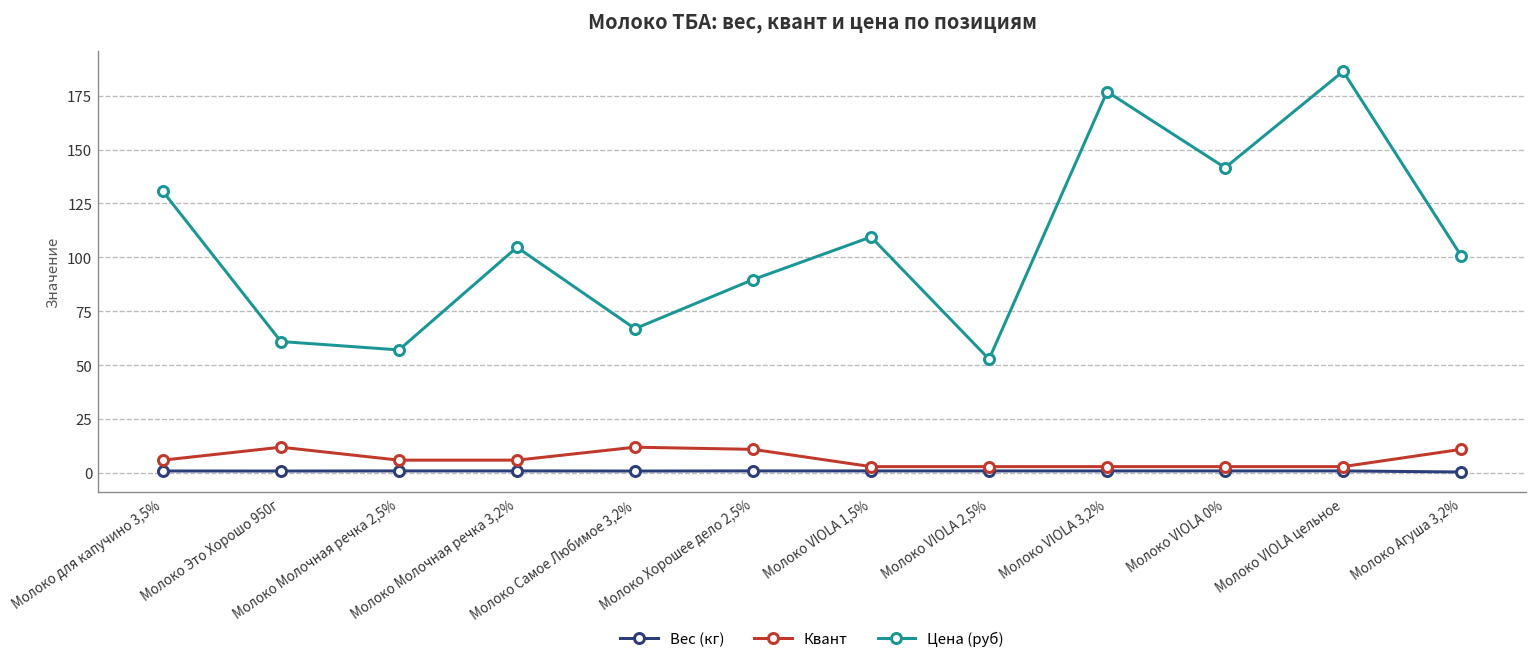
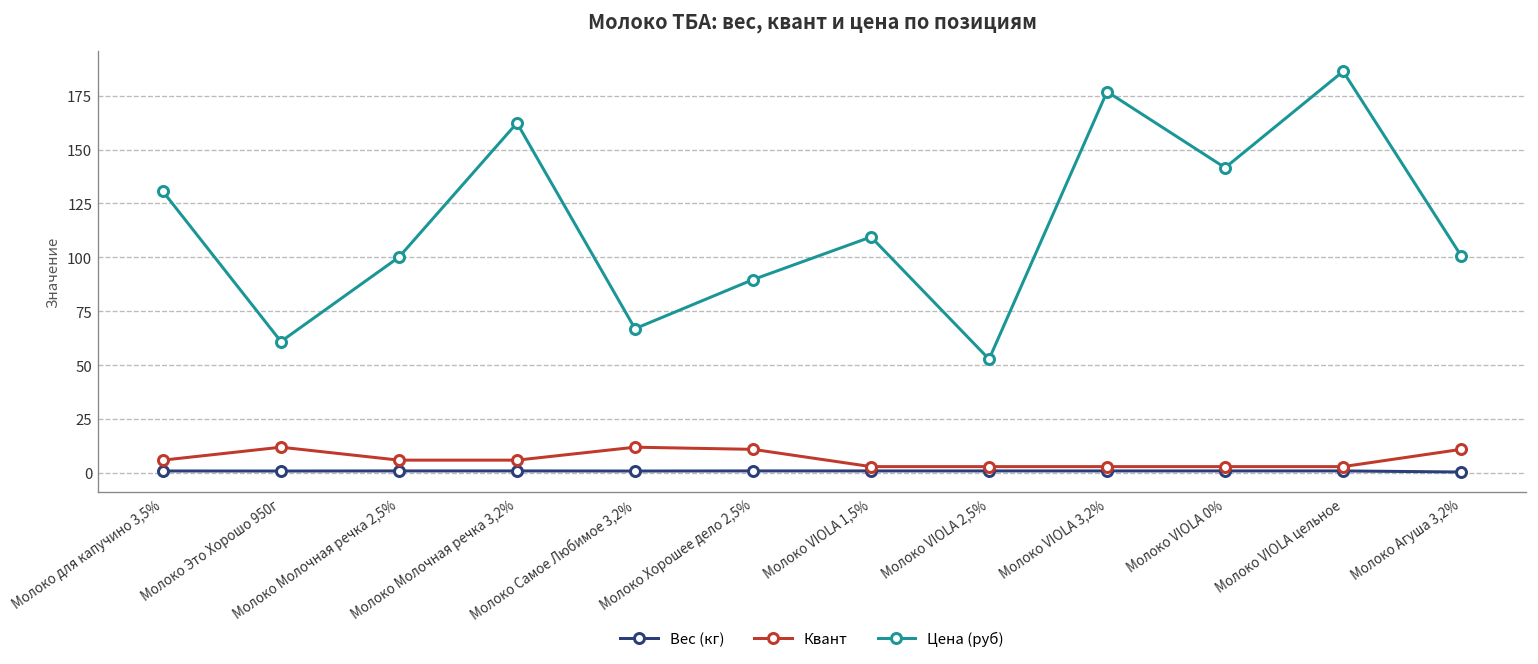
  {
    "Вес (кг)": {
      "Молоко для капучино 3,5%": 1,
      "Молоко Это Хорошо 950г": 1,
      "Молоко Молочная речка 2,5%": 1,
      "Молоко Молочная речка 3,2%": 1,
      "Молоко Самое Любимое 3,2%": 1,
      "Молоко Хорошее дело 2,5%": 1,
      "Молоко VIOLA 1,5%": 1,
      "Молоко VIOLA 2,5%": 1,
      "Молоко VIOLA 3,2%": 1,
      "Молоко VIOLA 0%": 1,
      "Молоко VIOLA цельное": 1,
      "Молоко Агуша 3,2%": 1
    },
    "Квант": {
      "Молоко для капучино 3,5%": 6,
      "Молоко Это Хорошо 950г": 12,
      "Молоко Молочная речка 2,5%": 6,
      "Молоко Молочная речка 3,2%": 6,
      "Молоко Самое Любимое 3,2%": 12,
      "Молоко Хорошее дело 2,5%": 11,
      "Молоко VIOLA 1,5%": 3,
      "Молоко VIOLA 2,5%": 3,
      "Молоко VIOLA 3,2%": 3,
      "Молоко VIOLA 0%": 3,
      "Молоко VIOLA цельное": 3,
      "Молоко Агуша 3,2%": 11
    },
    "Цена (руб)": {
      "Молоко для капучино 3,5%": 131,
      "Молоко Это Хорошо 950г": 61,
-     "Молоко Молочная речка 2,5%": 57,
-     "Молоко Молочная речка 3,2%": 105,
+     "Молоко Молочная речка 2,5%": 100,
+     "Молоко Молочная речка 3,2%": 162,
      "Молоко Самое Любимое 3,2%": 67,
      "Молоко Хорошее дело 2,5%": 90,
      "Молоко VIOLA 1,5%": 109,
      "Молоко VIOLA 2,5%": 53,
      "Молоко VIOLA 3,2%": 177,
      "Молоко VIOLA 0%": 142,
      "Молоко VIOLA цельное": 186,
      "Молоко Агуша 3,2%": 101
    }
  }
